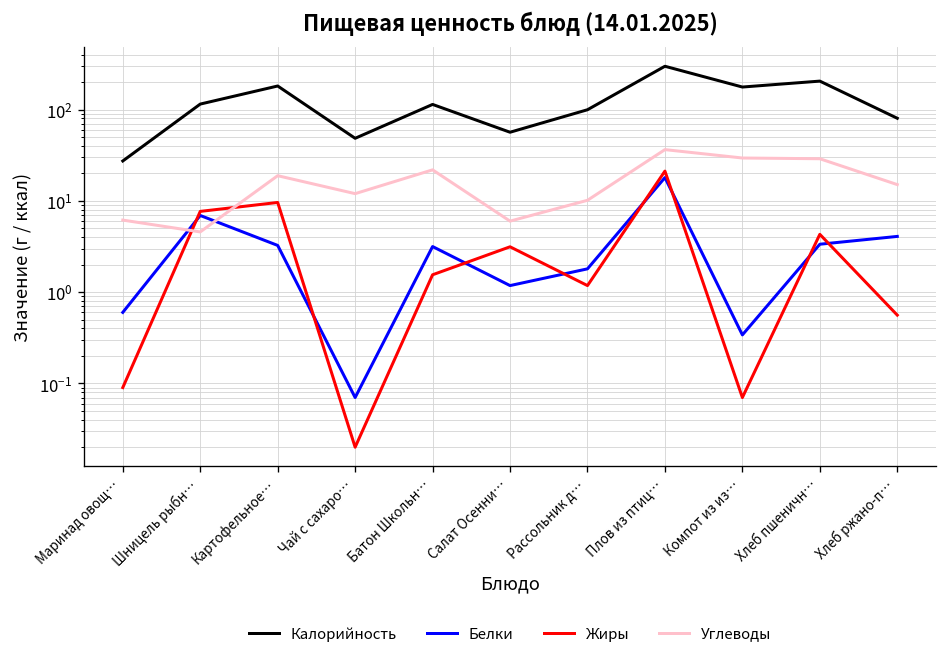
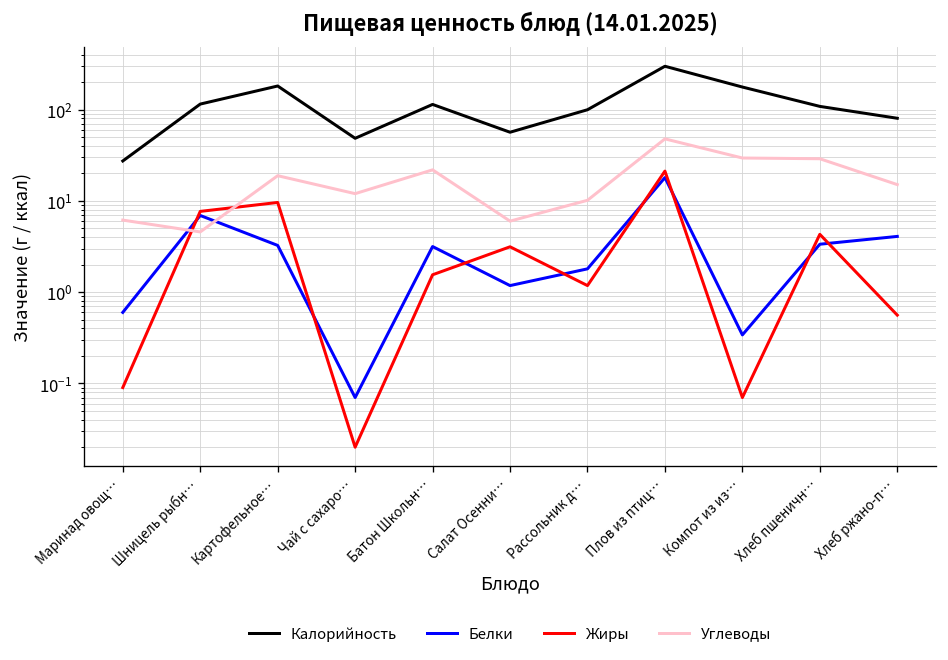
  {
    "Калорийность": {
      "Маринад овощ…": 27,
      "Шницель рыбн…": 120,
      "Картофельное…": 180,
      "Чай с сахаро…": 50,
      "Батон Школьн…": 110,
      "Салат Осенни…": 60,
      "Рассольник д…": 100,
      "Плов из птиц…": 300,
      "Компот из из…": 180,
-     "Хлеб пшеничн…": 210,
+     "Хлеб пшеничн…": 110,
      "Хлеб ржано-п…": 80
    },
    "Белки": {
      "Маринад овощ…": 0.6,
      "Шницель рыбн…": 7,
      "Картофельное…": 3.3,
      "Чай с сахаро…": 0.07,
      "Батон Школьн…": 3,
      "Салат Осенни…": 1.2,
      "Рассольник д…": 1.8,
      "Плов из птиц…": 18,
      "Компот из из…": 0.3,
      "Хлеб пшеничн…": 3,
      "Хлеб ржано-п…": 4
    },
    "Жиры": {
      "Маринад овощ…": 0.09,
      "Шницель рыбн…": 8,
      "Картофельное…": 10,
      "Чай с сахаро…": 0.020,
      "Батон Школьн…": 1.6,
      "Салат Осенни…": 3,
      "Рассольник д…": 1.2,
      "Плов из птиц…": 21,
      "Компот из из…": 0.07,
      "Хлеб пшеничн…": 4,
      "Хлеб ржано-п…": 0.6
    },
    "Углеводы": {
      "Маринад овощ…": 6,
      "Шницель рыбн…": 5,
      "Картофельное…": 19,
      "Чай с сахаро…": 12,
      "Батон Школьн…": 22,
      "Салат Осенни…": 6,
      "Рассольник д…": 10,
-     "Плов из птиц…": 40,
+     "Плов из птиц…": 50,
      "Компот из из…": 30,
      "Хлеб пшеничн…": 29,
      "Хлеб ржано-п…": 15
    }
  }
